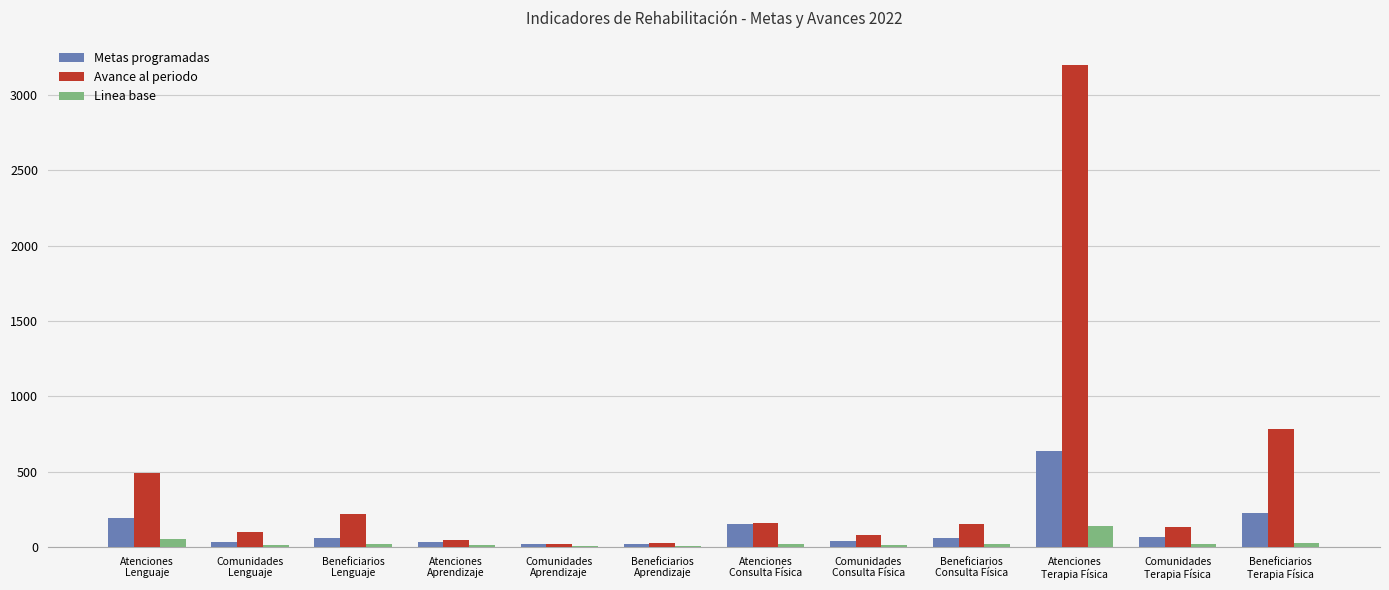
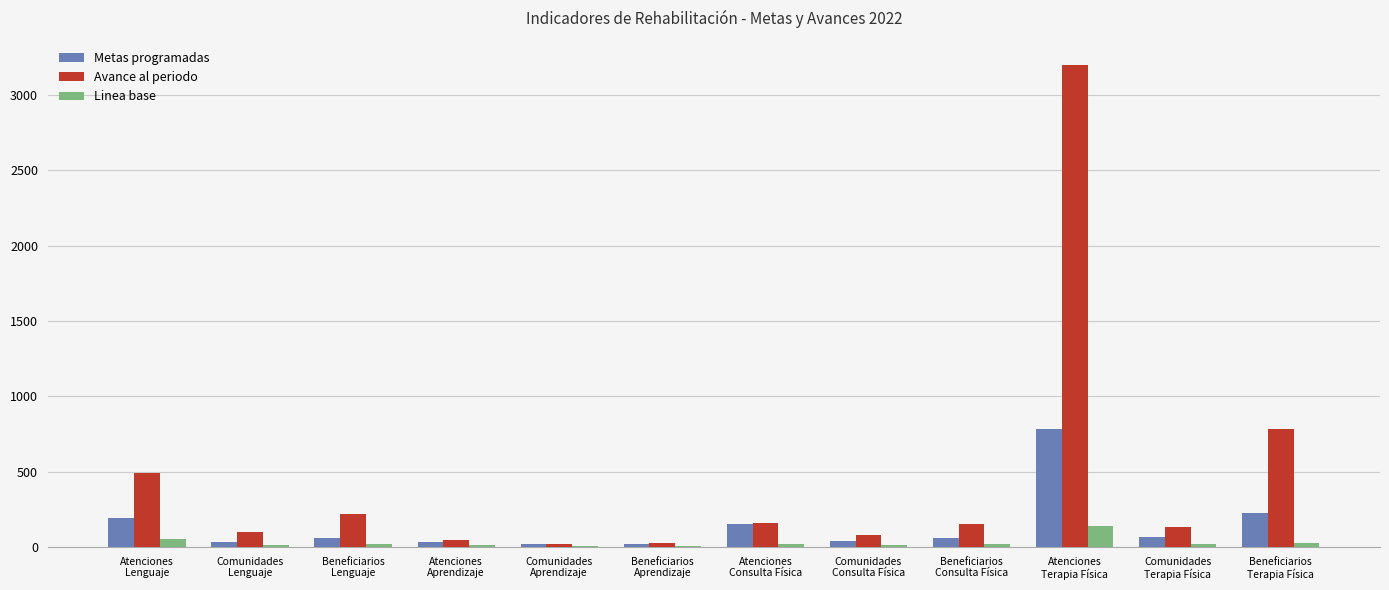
  {
    "Metas programadas": {
      "Atenciones Lenguaje": 190,
      "Comunidades Lenguaje": 30,
      "Beneficiarios Lenguaje": 60,
      "Atenciones Aprendizaje": 30,
      "Comunidades Aprendizaje": 20,
      "Beneficiarios Aprendizaje": 20,
      "Atenciones Consulta Física": 150,
      "Comunidades Consulta Física": 40,
      "Beneficiarios Consulta Física": 60,
-     "Atenciones Terapia Física": 640,
+     "Atenciones Terapia Física": 780,
      "Comunidades Terapia Física": 60,
      "Beneficiarios Terapia Física": 220
    },
    "Avance al periodo": {
      "Atenciones Lenguaje": 490,
      "Comunidades Lenguaje": 100,
      "Beneficiarios Lenguaje": 220,
      "Atenciones Aprendizaje": 50,
      "Comunidades Aprendizaje": 20,
      "Beneficiarios Aprendizaje": 30,
      "Atenciones Consulta Física": 160,
      "Comunidades Consulta Física": 80,
      "Beneficiarios Consulta Física": 150,
      "Atenciones Terapia Física": 3200,
      "Comunidades Terapia Física": 130,
      "Beneficiarios Terapia Física": 780
    },
    "Linea base": {
      "Atenciones Lenguaje": 60,
      "Beneficiarios Lenguaje": 20,
      "Beneficiarios Consulta Física": 20,
      "Atenciones Terapia Física": 140,
      "Comunidades Terapia Física": 20,
      "Beneficiarios Terapia Física": 30
    }
  }
